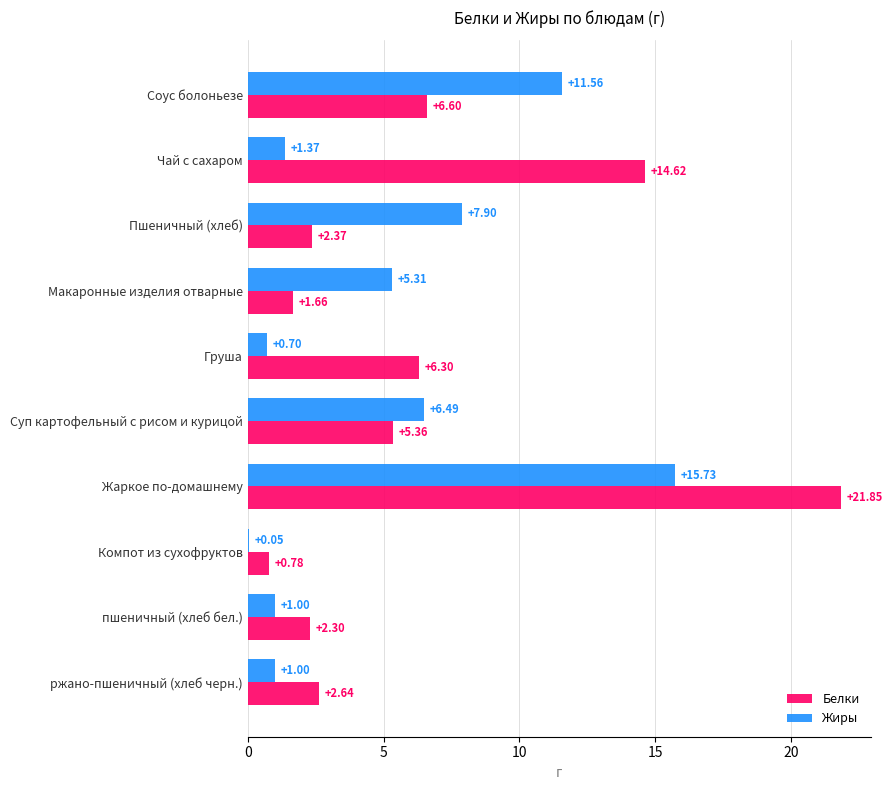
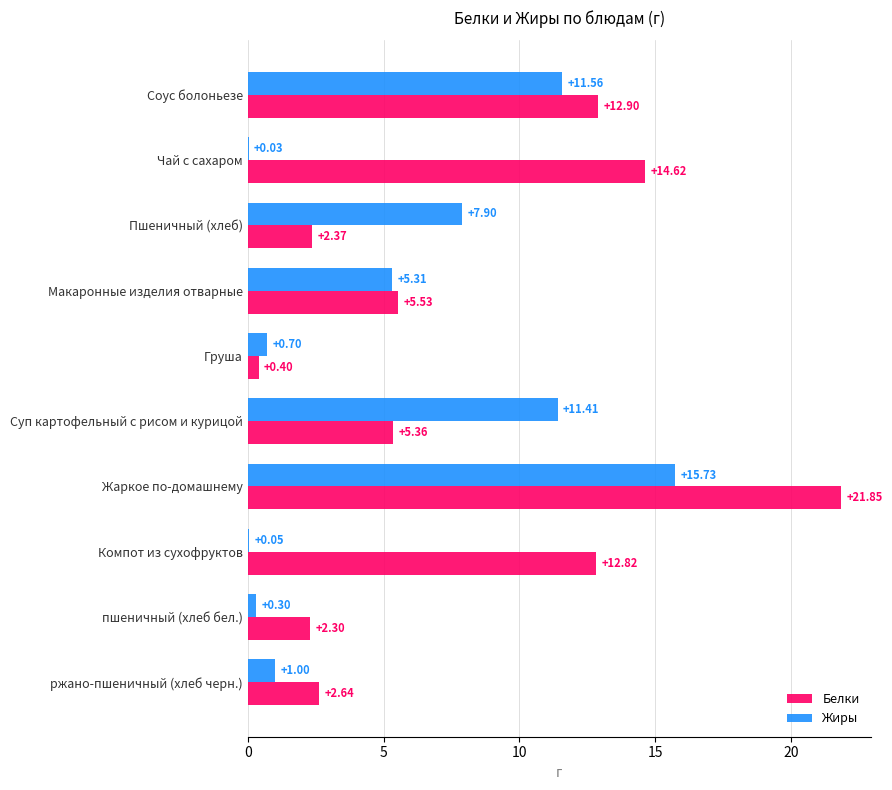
  {
    "Белки": {
-     "Соус болоньезе": "+6.60",
+     "Соус болоньезе": "+12.90",
      "Чай с сахаром": "+14.62",
      "Пшеничный (хлеб)": "+2.37",
-     "Макаронные изделия отварные": "+1.66",
-     "Груша": "+6.30",
+     "Макаронные изделия отварные": "+5.53",
+     "Груша": "+0.40",
      "Суп картофельный с рисом и курицой": "+5.36",
      "Жаркое по-домашнему": "+21.85",
-     "Компот из сухофруктов": "+0.78",
+     "Компот из сухофруктов": "+12.82",
      "пшеничный (хлеб бел.)": "+2.30",
      "ржано-пшеничный (хлеб черн.)": "+2.64"
    },
    "Жиры": {
      "Соус болоньезе": "+11.56",
-     "Чай с сахаром": "+1.37",
+     "Чай с сахаром": "+0.03",
      "Пшеничный (хлеб)": "+7.90",
      "Макаронные изделия отварные": "+5.31",
      "Груша": "+0.70",
-     "Суп картофельный с рисом и курицой": "+6.49",
+     "Суп картофельный с рисом и курицой": "+11.41",
      "Жаркое по-домашнему": "+15.73",
      "Компот из сухофруктов": "+0.05",
-     "пшеничный (хлеб бел.)": "+1.00",
+     "пшеничный (хлеб бел.)": "+0.30",
      "ржано-пшеничный (хлеб черн.)": "+1.00"
    }
  }
